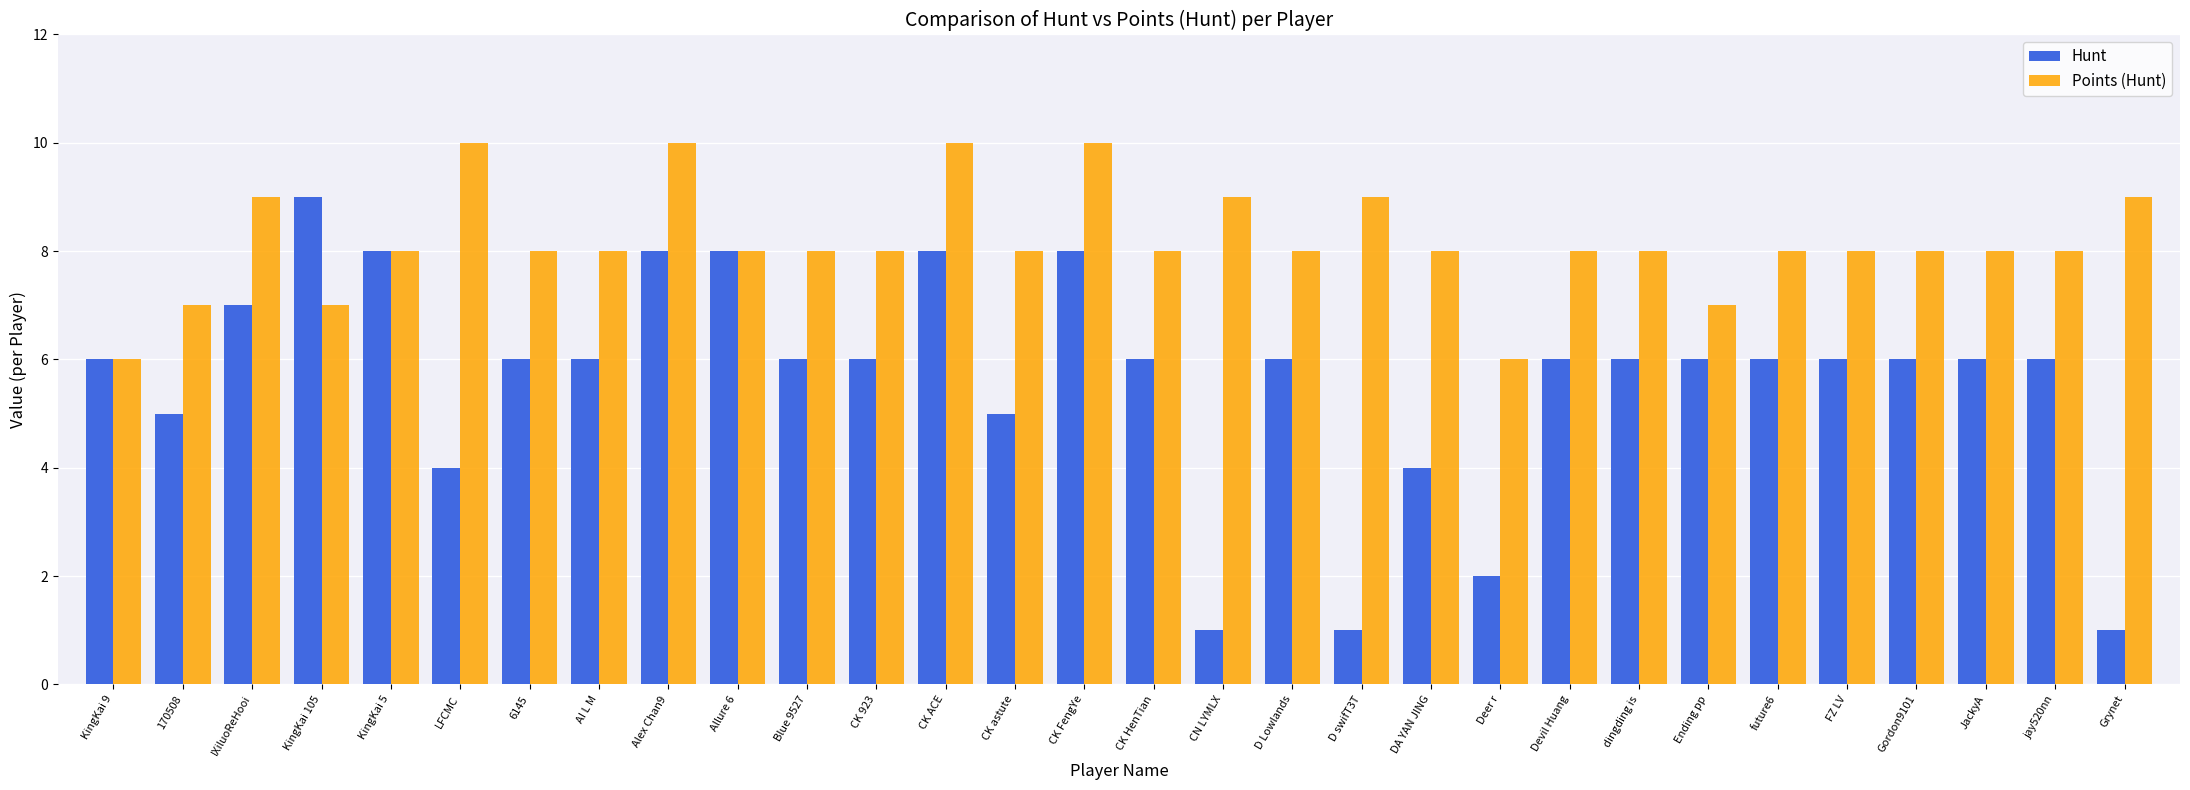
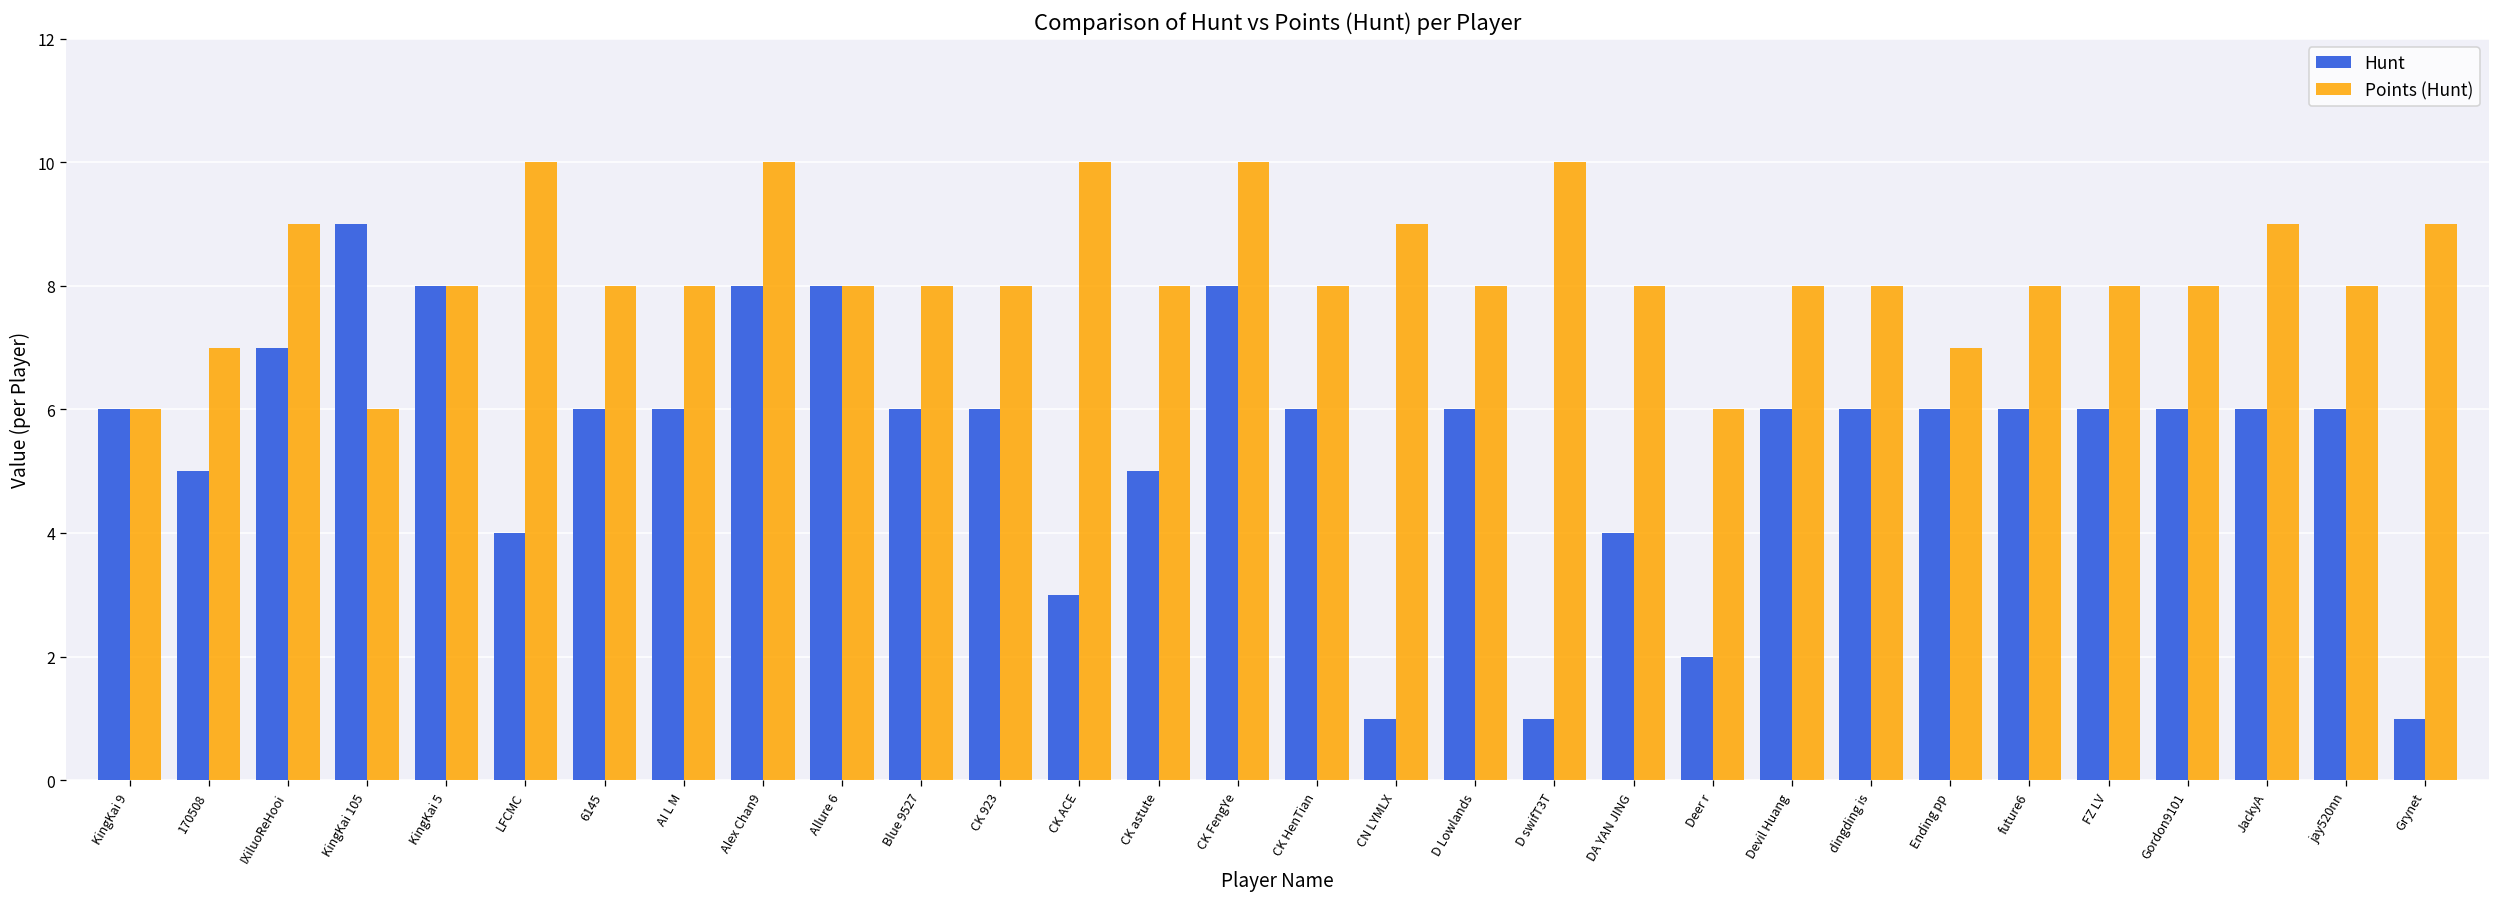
  {
    "Hunt": {
      "KingKai 9": 6,
      "170508": 5,
      "IXiluoReHooi": 7,
      "KingKai 105": 9,
      "KingKai 5": 8,
      "LFCMC": 4,
      "6145": 6,
      "AI L M": 6,
      "Alex Chan9": 8,
      "Allure 6": 8,
      "Blue 9527": 6,
      "CK 923": 6,
-     "CK ACE": 8,
+     "CK ACE": 3,
      "CK astute": 5,
      "CK FengYe": 8,
      "CK HenTian": 6,
      "CN LYMLX": 1,
      "D Lowlands": 6,
      "D swifT3T": 1,
      "DA YAN JING": 4,
      "Deer r": 2,
      "Devil Huang": 6,
      "dingding is": 6,
      "Ending pp": 6,
      "future6": 6,
      "FZ LV": 6,
      "Gordon9101": 6,
      "JackyA": 6,
      "jay520nn": 6,
      "Grynet": 1
    },
    "Points (Hunt)": {
      "KingKai 9": 6,
      "170508": 7,
      "IXiluoReHooi": 9,
-     "KingKai 105": 7,
+     "KingKai 105": 6,
      "KingKai 5": 8,
      "LFCMC": 10,
      "6145": 8,
      "AI L M": 8,
      "Alex Chan9": 10,
      "Allure 6": 8,
      "Blue 9527": 8,
      "CK 923": 8,
      "CK ACE": 10,
      "CK astute": 8,
      "CK FengYe": 10,
      "CK HenTian": 8,
      "CN LYMLX": 9,
      "D Lowlands": 8,
-     "D swifT3T": 9,
+     "D swifT3T": 10,
      "DA YAN JING": 8,
      "Deer r": 6,
      "Devil Huang": 8,
      "dingding is": 8,
      "Ending pp": 7,
      "future6": 8,
      "FZ LV": 8,
      "Gordon9101": 8,
-     "JackyA": 8,
+     "JackyA": 9,
      "jay520nn": 8,
      "Grynet": 9
    }
  }
